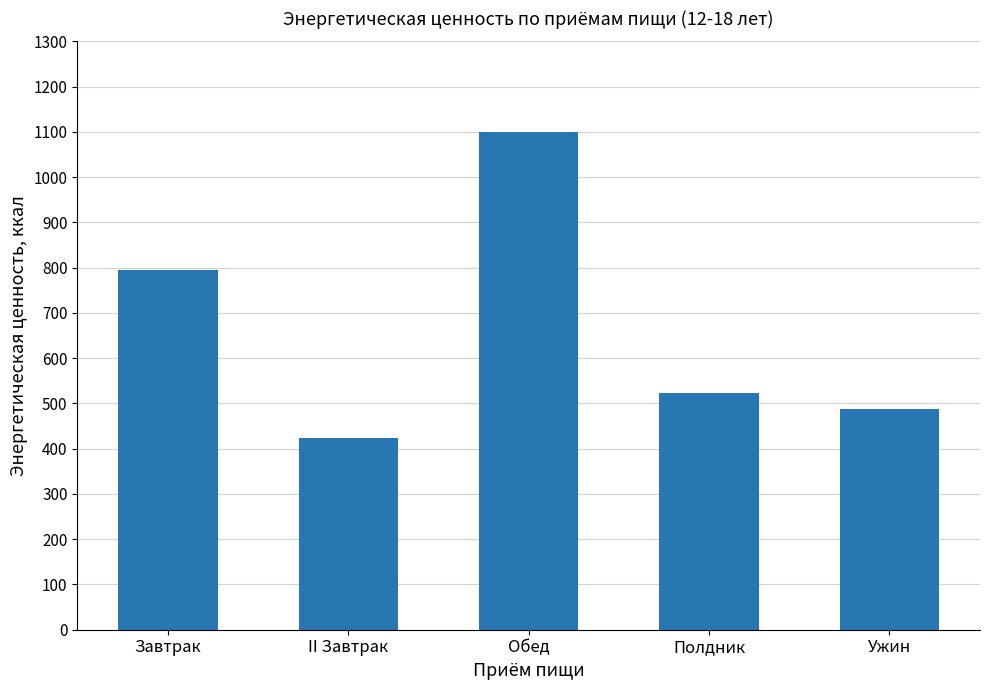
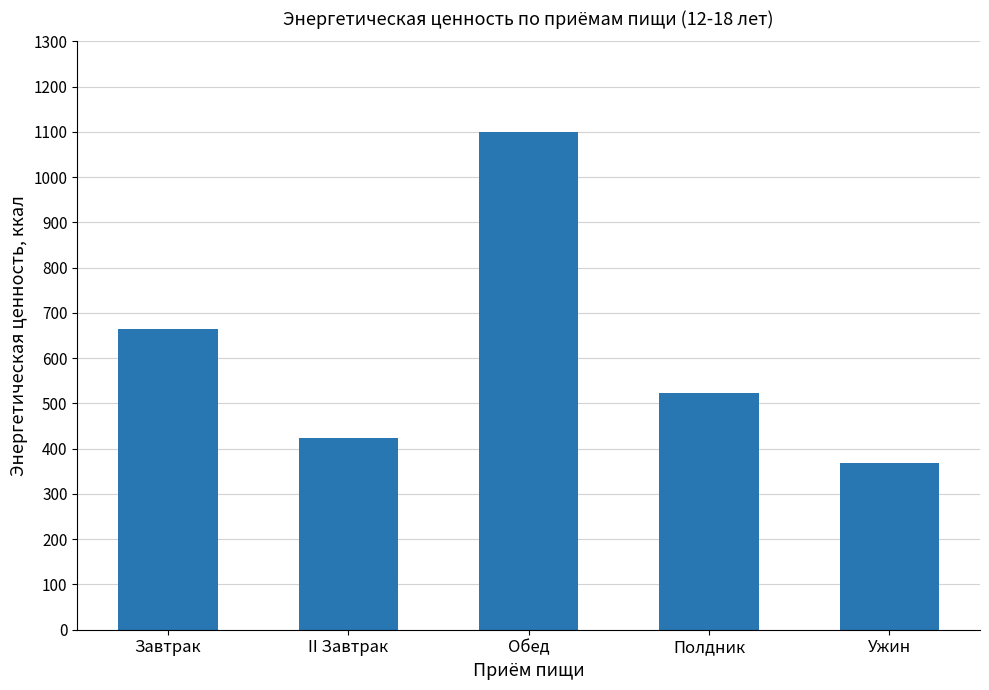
  {
-   "Завтрак": 790,
+   "Завтрак": 670,
    "II Завтрак": 420,
    "Обед": 1100,
    "Полдник": 520,
-   "Ужин": 490
+   "Ужин": 370
  }
